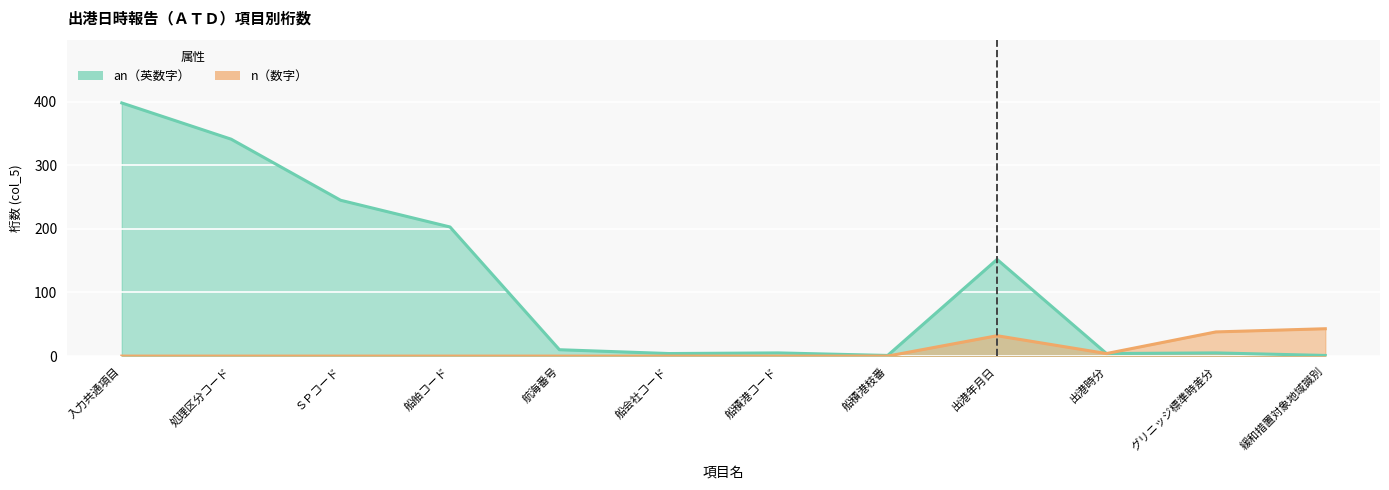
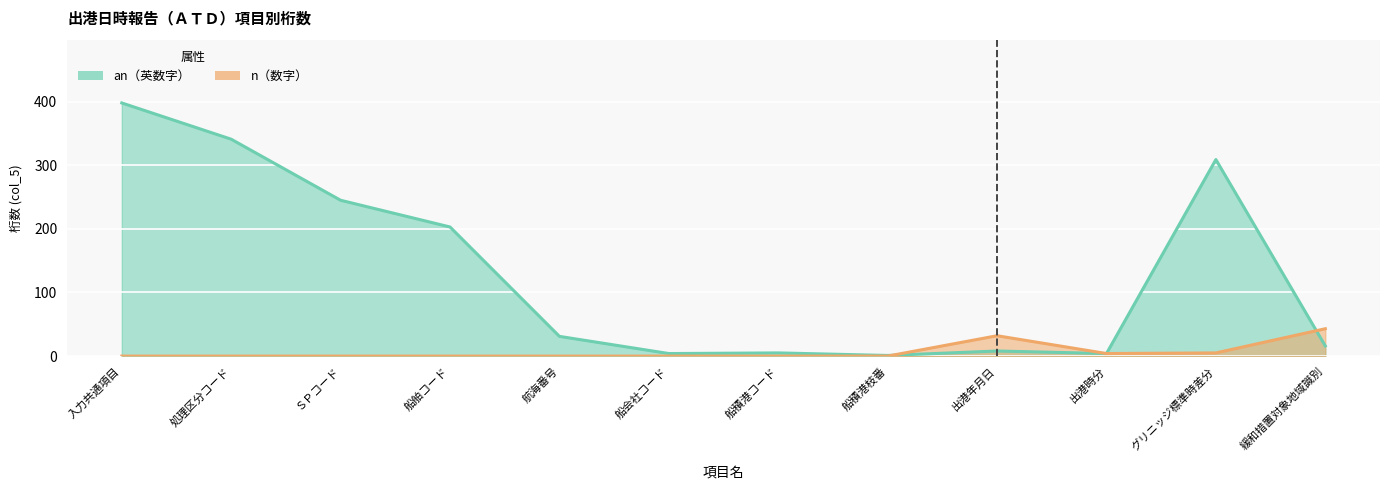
  {
    "an（英数字）": {
      "入力共通項目": 400,
      "処理区分コード": 340,
      "ＳＰコード": 250,
      "船舶コード": 200,
-     "航海番号": 10,
+     "航海番号": 30,
      "船会社コード": 0,
      "船積港コード": 10,
-     "出港年月日": 150,
-     "グリニッジ標準時差分": 10,
-     "緩和措置対象地域識別": 0
+     "出港年月日": 10,
+     "グリニッジ標準時差分": 310,
+     "緩和措置対象地域識別": 20
    },
    "n（数字）": {
      "入力共通項目": 0,
      "処理区分コード": 0,
      "ＳＰコード": 0,
      "船舶コード": 0,
      "航海番号": 0,
      "船会社コード": 0,
      "船積港コード": 0,
      "出港年月日": 30,
-     "グリニッジ標準時差分": 40,
+     "グリニッジ標準時差分": 10,
      "緩和措置対象地域識別": 40
    }
  }
